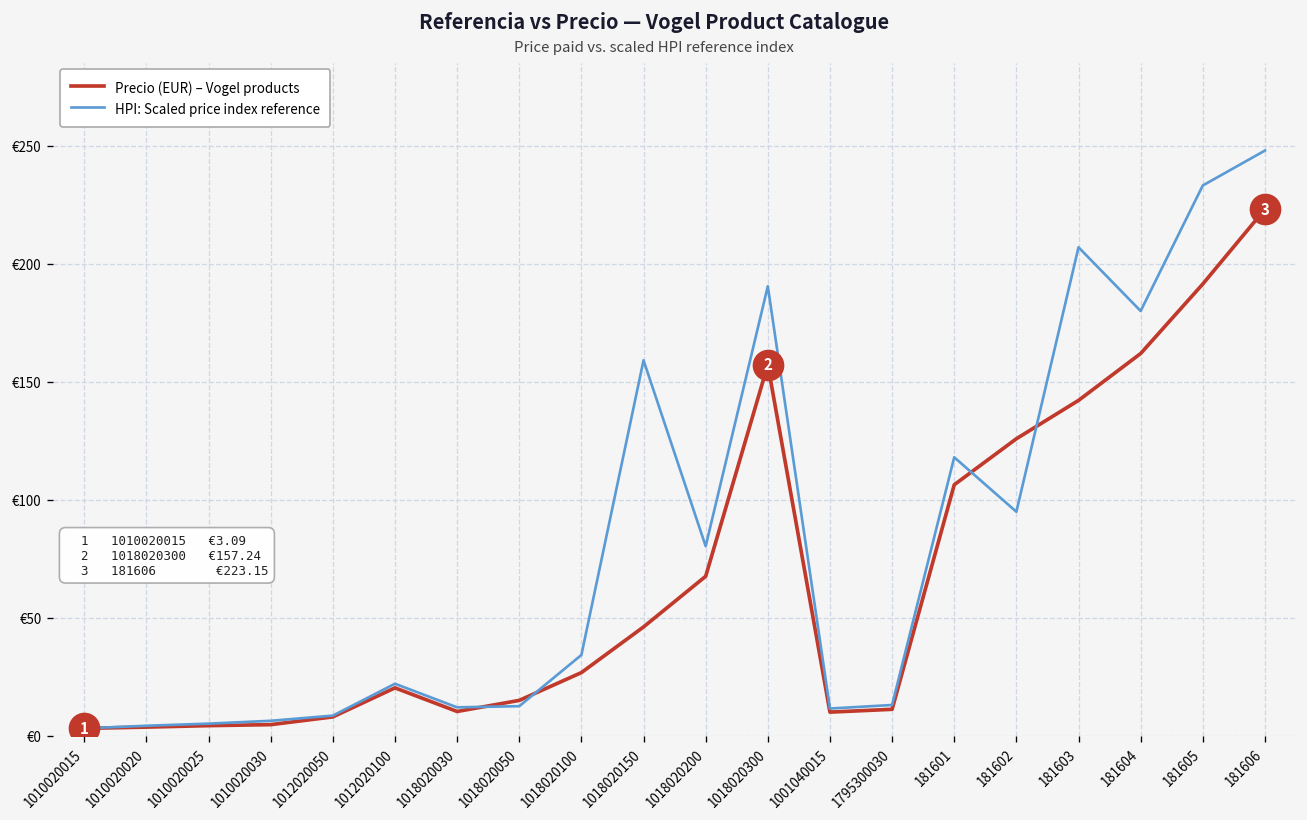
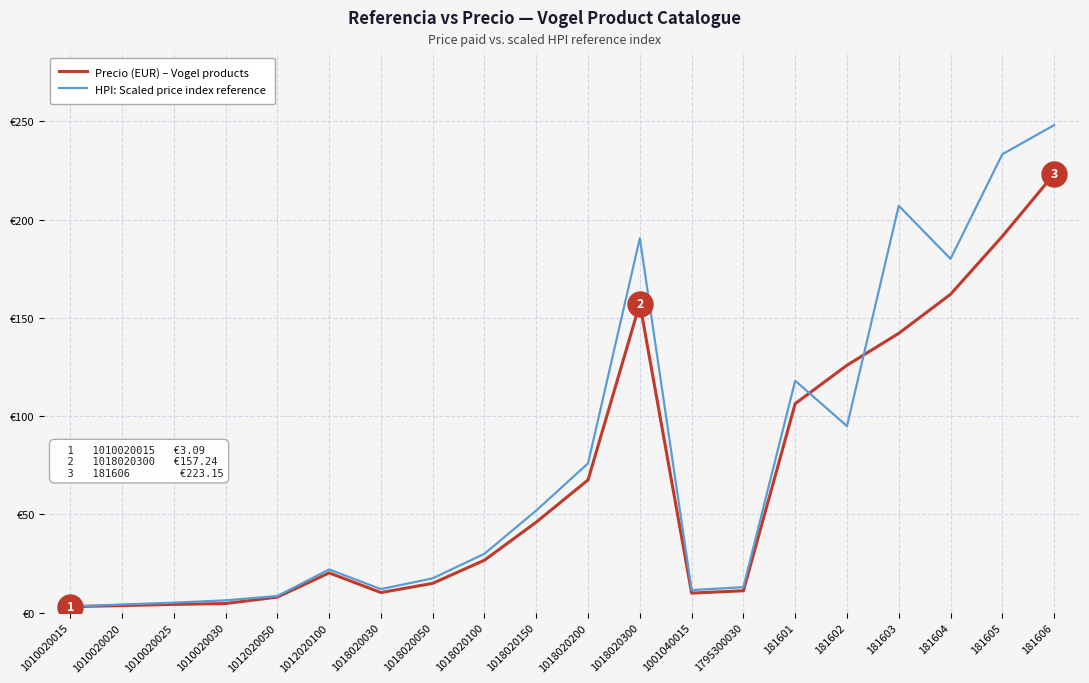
  {
    "HPI: Scaled price index reference": {
      "1010020030": "€6",
      "1012020100": "€22",
      "1018020030": "€12",
-     "1018020050": "€13",
-     "1018020100": "€34",
-     "1018020150": "€159",
-     "1018020200": "€80",
+     "1018020050": "€18",
+     "1018020100": "€30",
+     "1018020150": "€52",
+     "1018020200": "€76",
      "1018020300": "€191",
      "1001040015": "€12",
      "1795300030": "€13",
      "181601": "€118",
      "181602": "€95",
      "181603": "€207",
      "181604": "€180",
      "181605": "€233",
      "181606": "€248"
    }
  }
